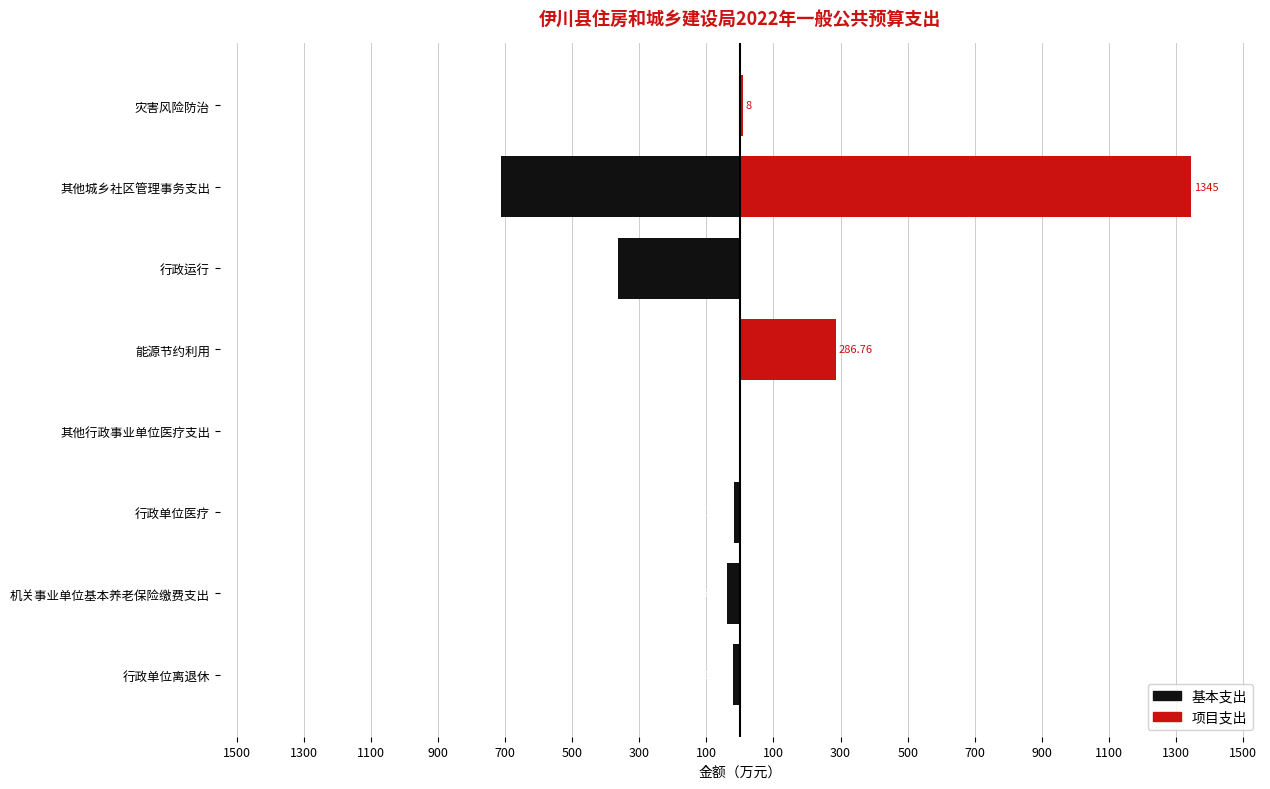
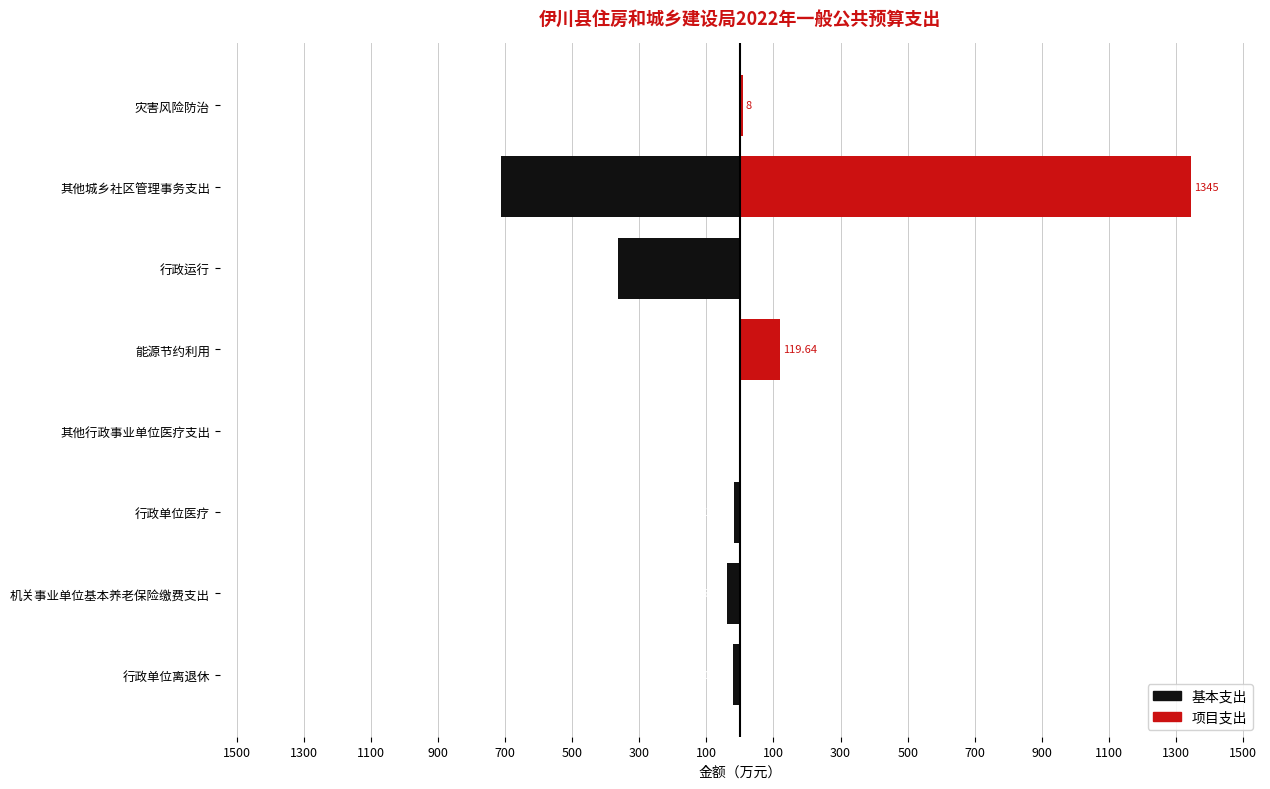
  {
    "项目支出": {
      "灾害风险防治": 8,
      "其他城乡社区管理事务支出": 1345,
-     "能源节约利用": 286.76
+     "能源节约利用": 119.64
    }
  }
